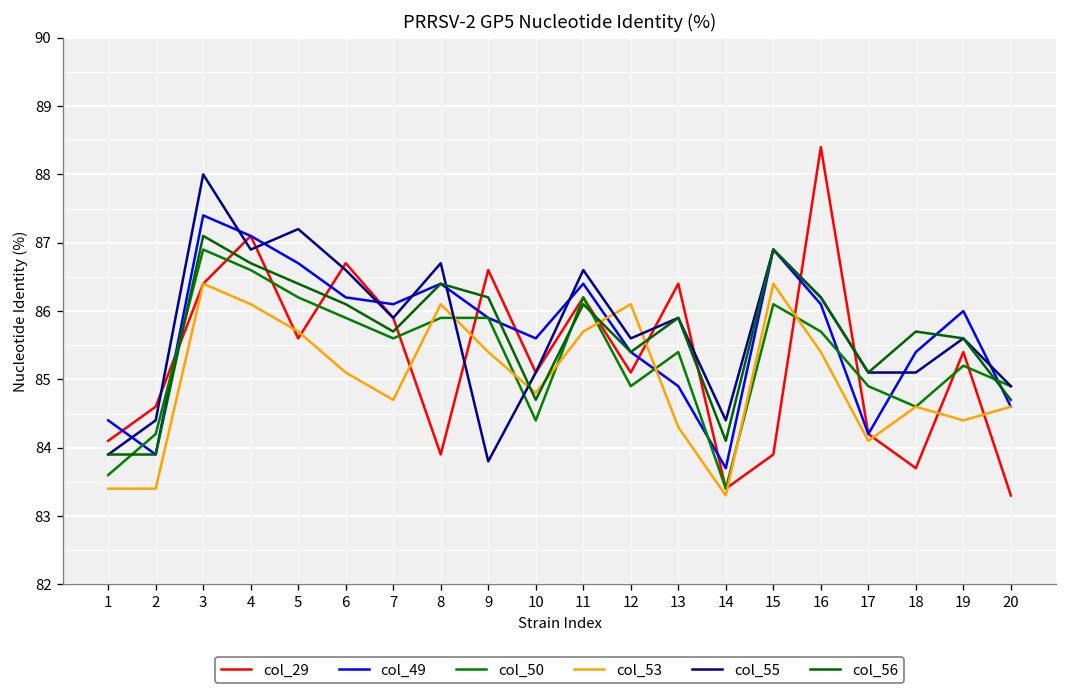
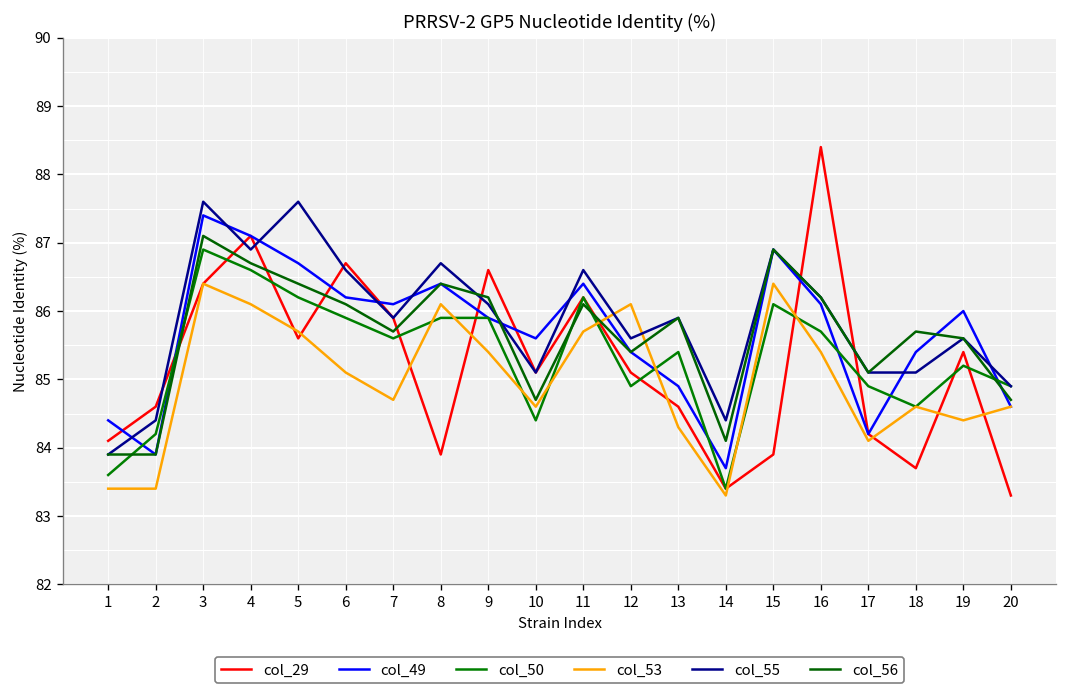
  {
    "col_29": {
      "1": 84.1,
      "2": 84.6,
      "5": 85.6,
      "6": 86.7,
      "8": 83.9,
      "9": 86.6,
      "12": 85.1,
-     "13": 86.4,
+     "13": 84.6,
      "15": 83.9,
      "16": 88.4,
      "18": 83.7,
      "19": 85.4,
      "20": 83.3
    },
    "col_49": {
      "1": 84.4,
      "3": 87.4,
      "5": 86.7,
      "6": 86.2,
      "7": 86.1,
      "10": 85.6,
      "11": 86.4,
      "13": 84.9,
      "14": 83.7,
      "16": 86.1,
      "18": 85.4,
      "19": 86.0
    },
    "col_53": {
      "1": 83.4,
      "2": 83.4,
      "4": 86.1,
      "5": 85.7,
      "6": 85.1,
      "7": 84.7,
      "8": 86.1,
      "9": 85.4,
-     "10": 84.8,
+     "10": 84.6,
      "11": 85.7,
      "12": 86.1,
      "13": 84.3,
      "14": 83.3,
      "15": 86.4,
      "16": 85.4,
      "17": 84.1,
      "19": 84.4
    },
    "col_55": {
      "2": 84.4,
-     "3": 88.0,
+     "3": 87.6,
      "4": 86.9,
-     "5": 87.2,
+     "5": 87.6,
      "6": 86.6,
      "8": 86.7,
-     "9": 83.8,
+     "9": 86.1,
      "11": 86.6,
      "12": 85.6,
      "14": 84.4,
      "18": 85.1
    }
  }
